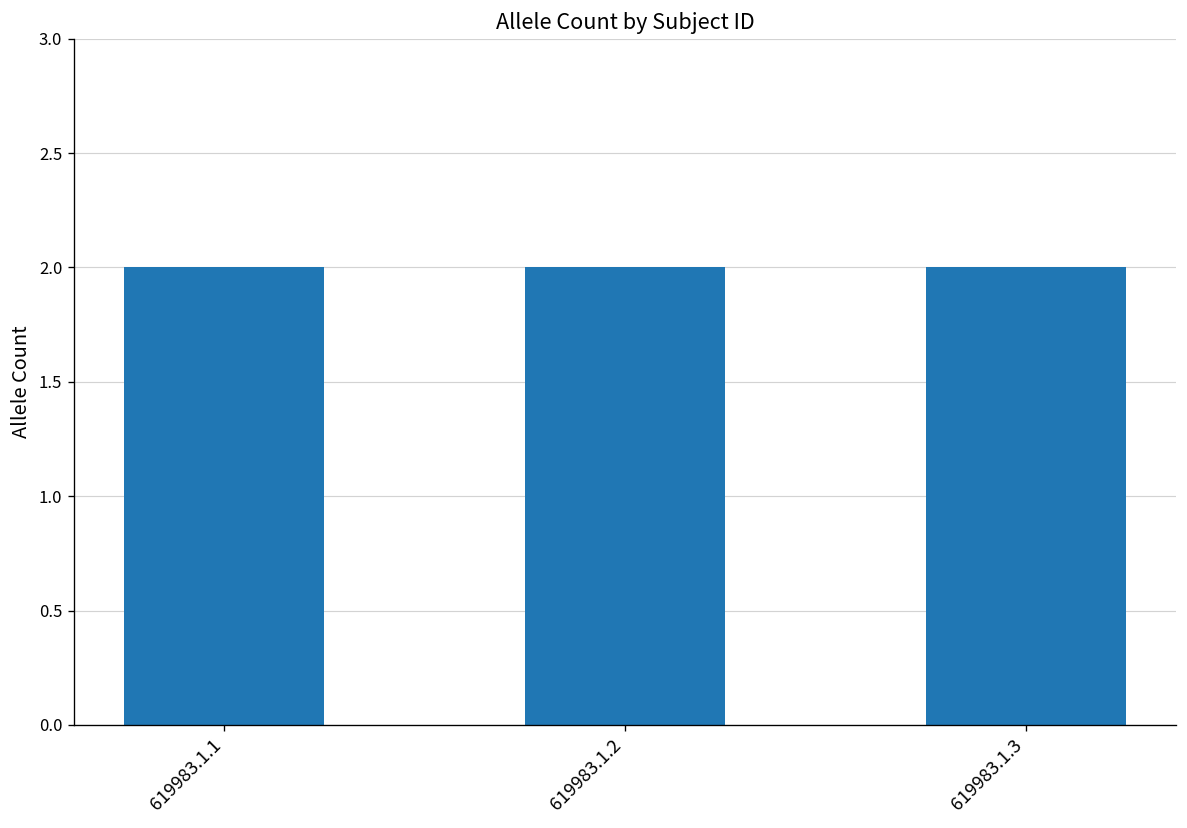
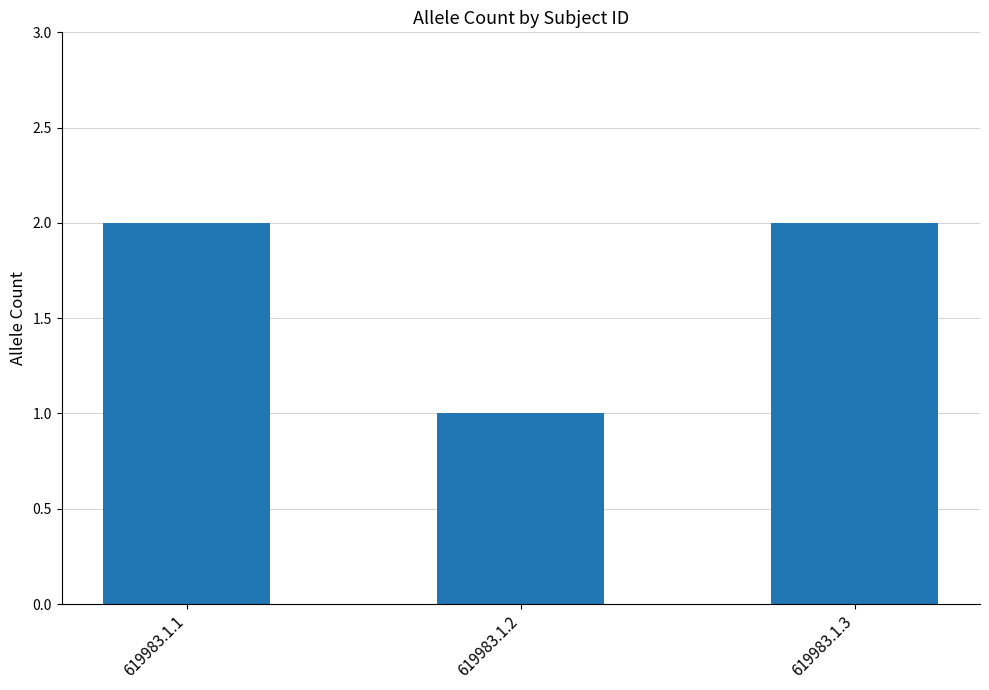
  {
    "619983.1.1": 2,
-   "619983.1.2": 2,
+   "619983.1.2": 1,
    "619983.1.3": 2
  }
